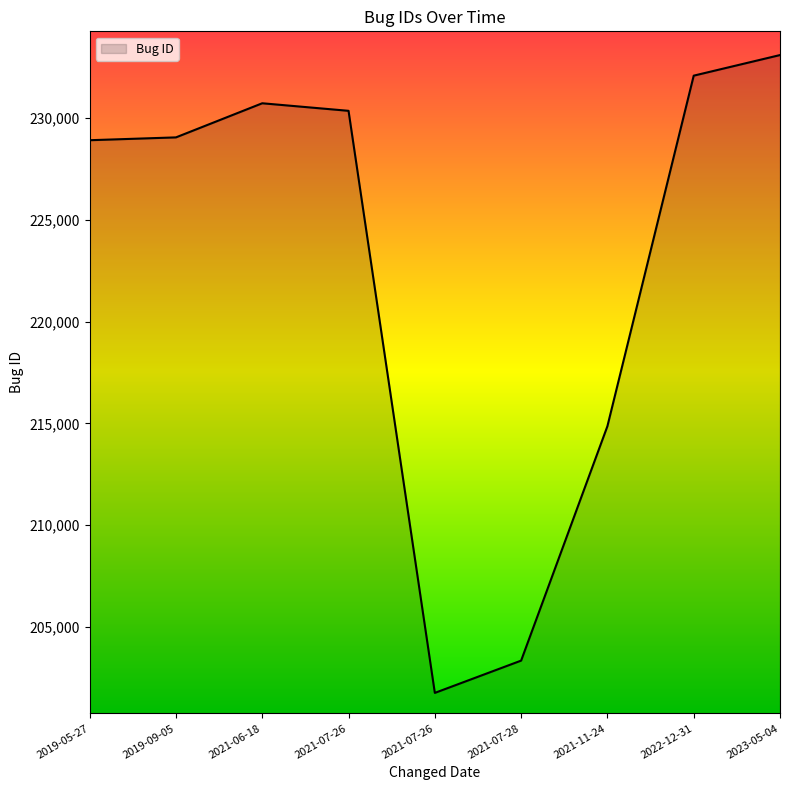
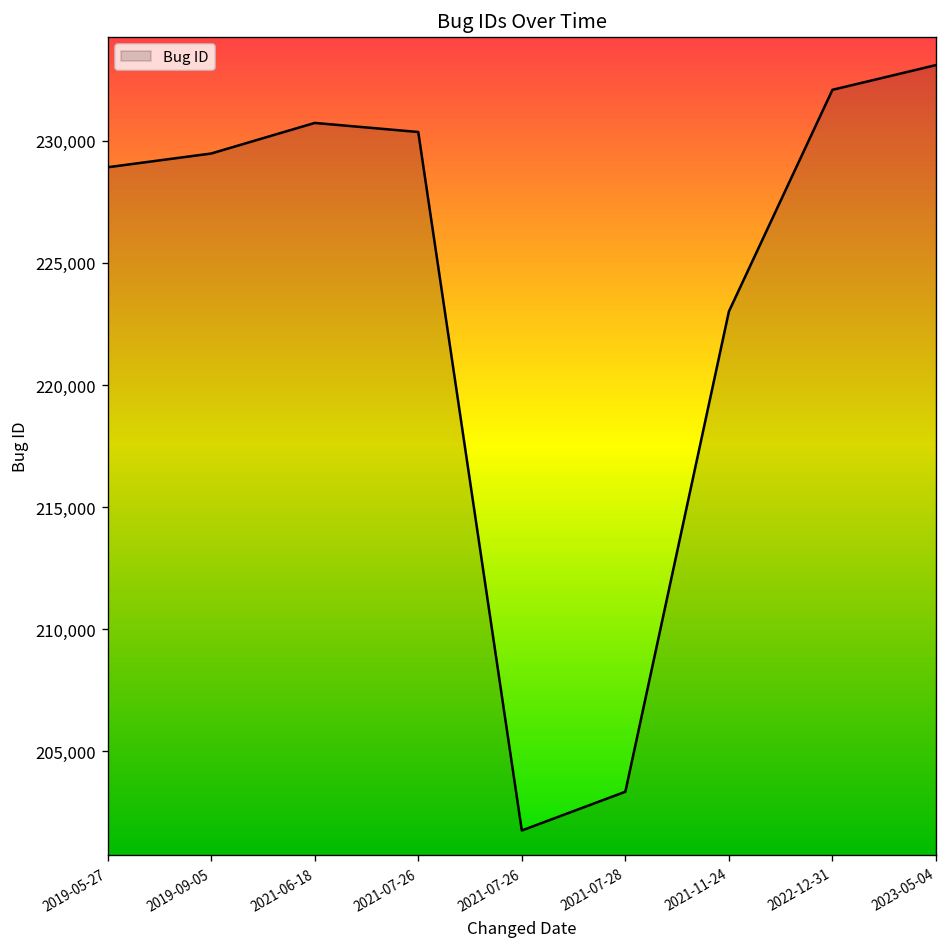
  {
    "2019-05-27": "228,900",
-   "2019-09-05": "229,100",
+   "2019-09-05": "229,500",
    "2021-06-18": "230,700",
    "2021-07-28": "203,300",
-   "2021-11-24": "214,900",
+   "2021-11-24": "223,000",
    "2022-12-31": "232,100",
    "2023-05-04": "233,100"
  }
